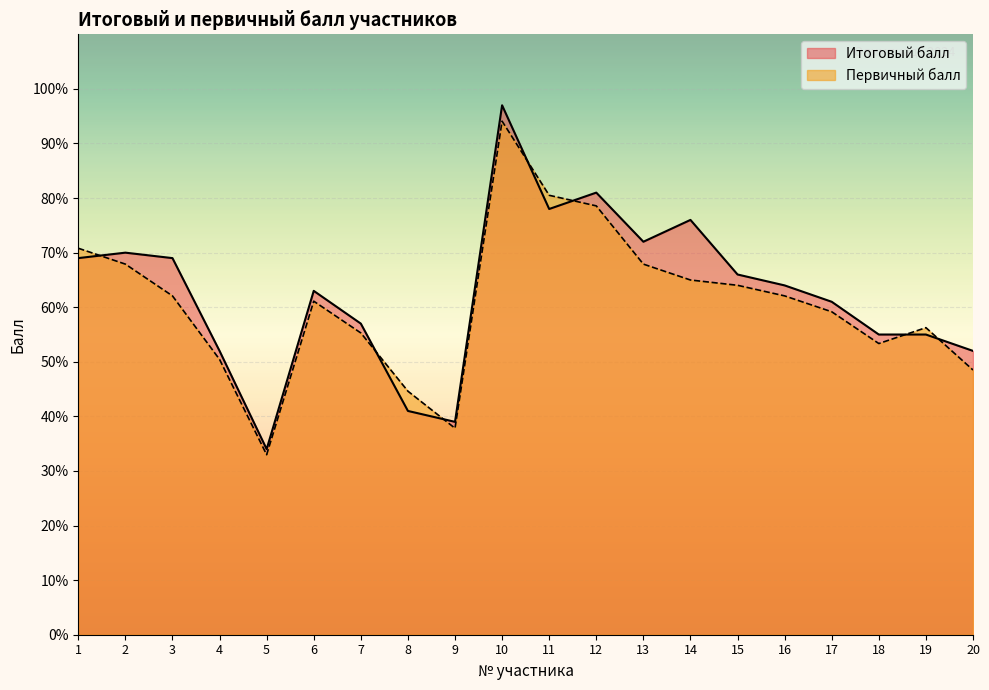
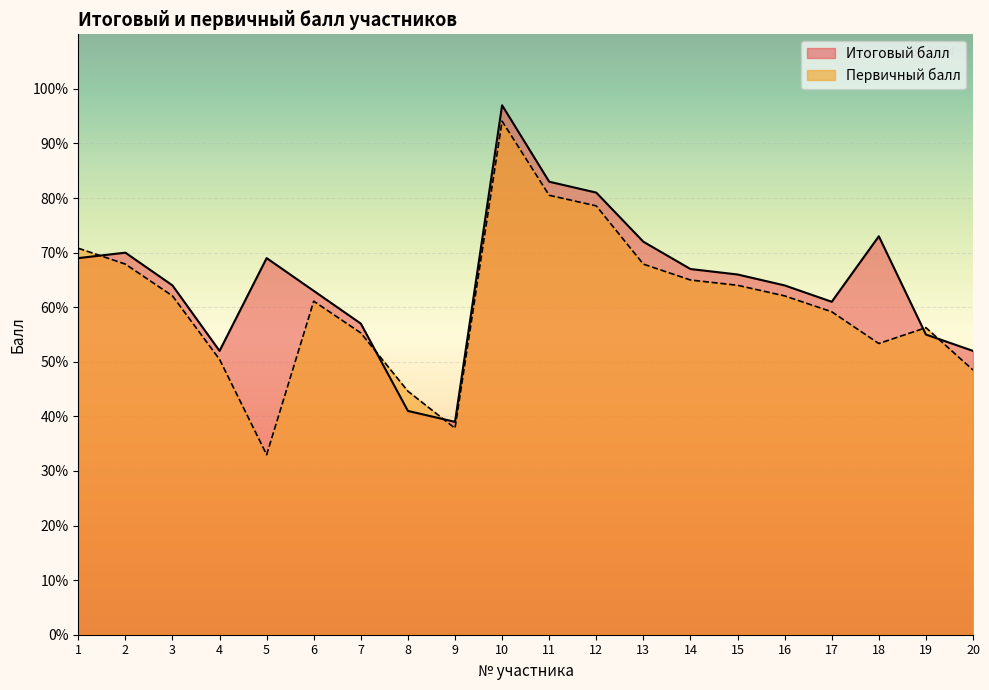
  {
    "Итоговый балл": {
      "1": "69%",
      "2": "70%",
-     "3": "69%",
+     "3": "64%",
      "4": "52%",
-     "5": "34%",
+     "5": "69%",
      "6": "63%",
      "7": "57%",
      "8": "41%",
      "9": "39%",
      "10": "97%",
-     "11": "78%",
+     "11": "83%",
      "12": "81%",
      "13": "72%",
-     "14": "76%",
+     "14": "67%",
      "15": "66%",
      "16": "64%",
      "17": "61%",
-     "18": "55%",
+     "18": "73%",
      "19": "55%",
      "20": "52%"
    },
    "Первичный балл": {
      "1": "71%",
      "2": "68%",
      "3": "62%",
      "4": "50%",
      "5": "33%",
      "6": "61%",
      "7": "55%",
      "8": "45%",
      "9": "38%",
      "10": "94%",
      "11": "81%",
      "12": "79%",
      "13": "68%",
      "14": "65%",
      "15": "64%",
      "16": "62%",
      "17": "59%",
      "18": "53%",
      "19": "56%",
      "20": "49%"
    }
  }
